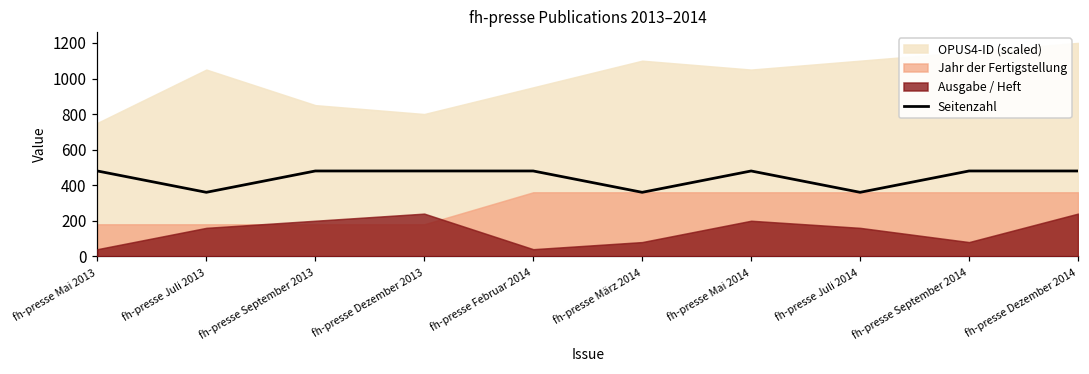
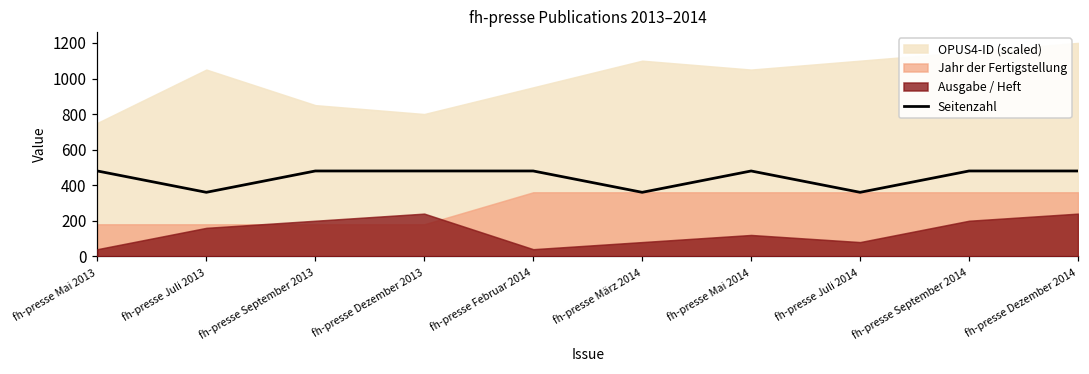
  {
    "Seitenzahl": {
      "fh-presse Mai 2013": 480,
      "fh-presse Juli 2013": 360,
      "fh-presse September 2013": 480,
      "fh-presse Dezember 2013": 480,
      "fh-presse Februar 2014": 480,
      "fh-presse Mai 2014": 480,
      "fh-presse September 2014": 480,
      "fh-presse Dezember 2014": 480
    },
    "OPUS4-ID (scaled)": {
      "fh-presse Mai 2013": 750,
      "fh-presse Juli 2013": 1050,
      "fh-presse September 2013": 850,
      "fh-presse Dezember 2013": 800,
      "fh-presse Februar 2014": 950,
      "fh-presse März 2014": 1100,
      "fh-presse Mai 2014": 1050,
      "fh-presse Juli 2014": 1100,
      "fh-presse Dezember 2014": 1200
    },
    "Jahr der Fertigstellung": {
      "fh-presse Mai 2013": 180,
      "fh-presse Juli 2013": 180,
      "fh-presse September 2013": 180,
      "fh-presse Dezember 2013": 180,
      "fh-presse Februar 2014": 360,
      "fh-presse Mai 2014": 360,
      "fh-presse September 2014": 360,
      "fh-presse Dezember 2014": 360
    },
    "Ausgabe / Heft": {
      "fh-presse Mai 2013": 40,
      "fh-presse Juli 2013": 160,
      "fh-presse September 2013": 200,
      "fh-presse Dezember 2013": 240,
      "fh-presse Februar 2014": 40,
      "fh-presse März 2014": 80,
-     "fh-presse Mai 2014": 200,
-     "fh-presse Juli 2014": 160,
-     "fh-presse September 2014": 80,
+     "fh-presse Mai 2014": 120,
+     "fh-presse Juli 2014": 80,
+     "fh-presse September 2014": 200,
      "fh-presse Dezember 2014": 240
    }
  }
